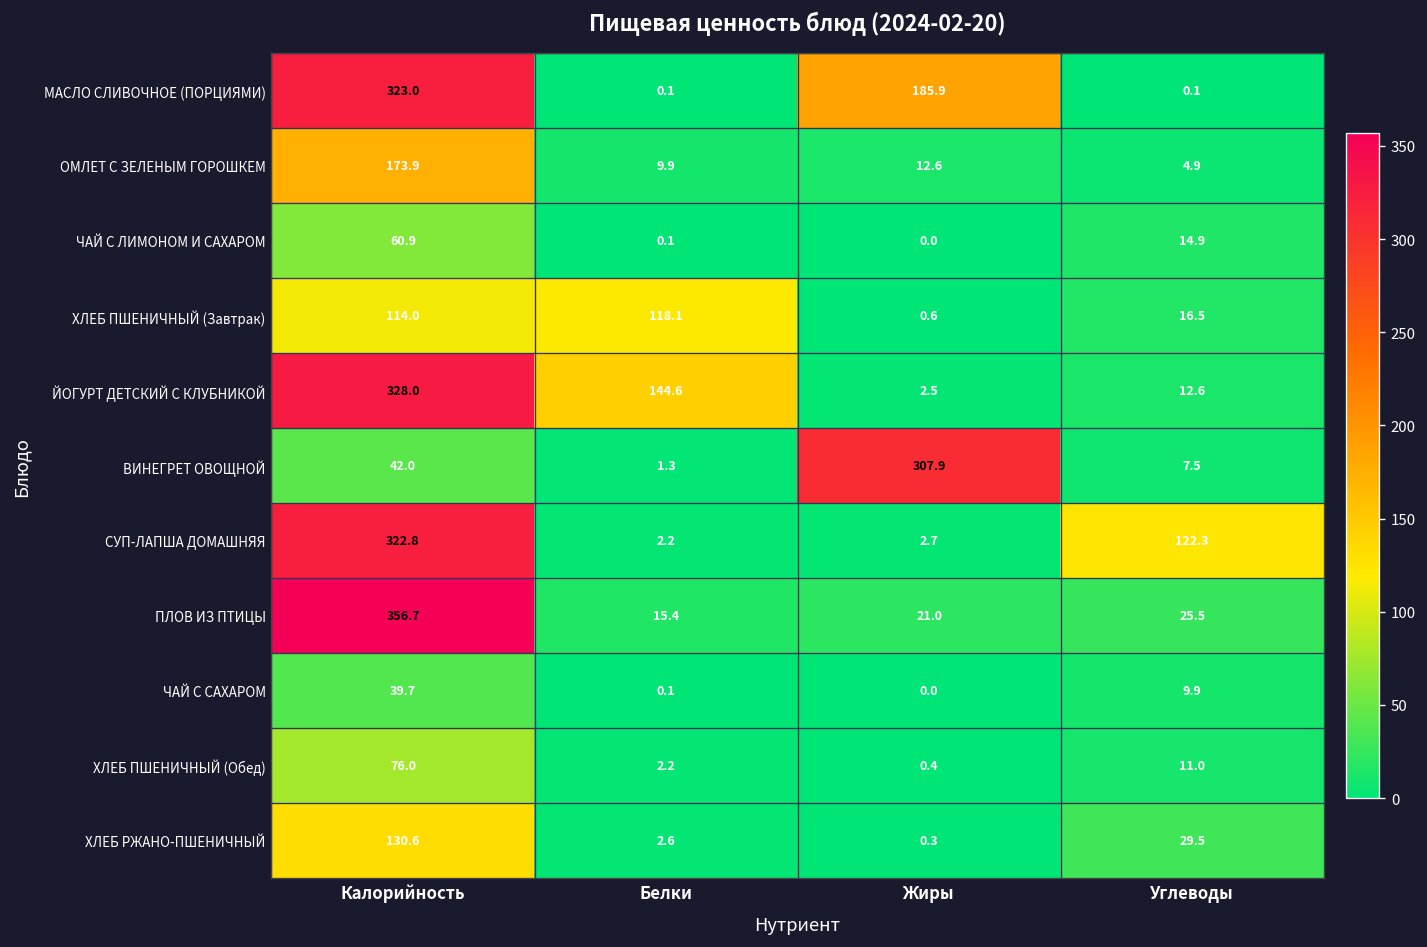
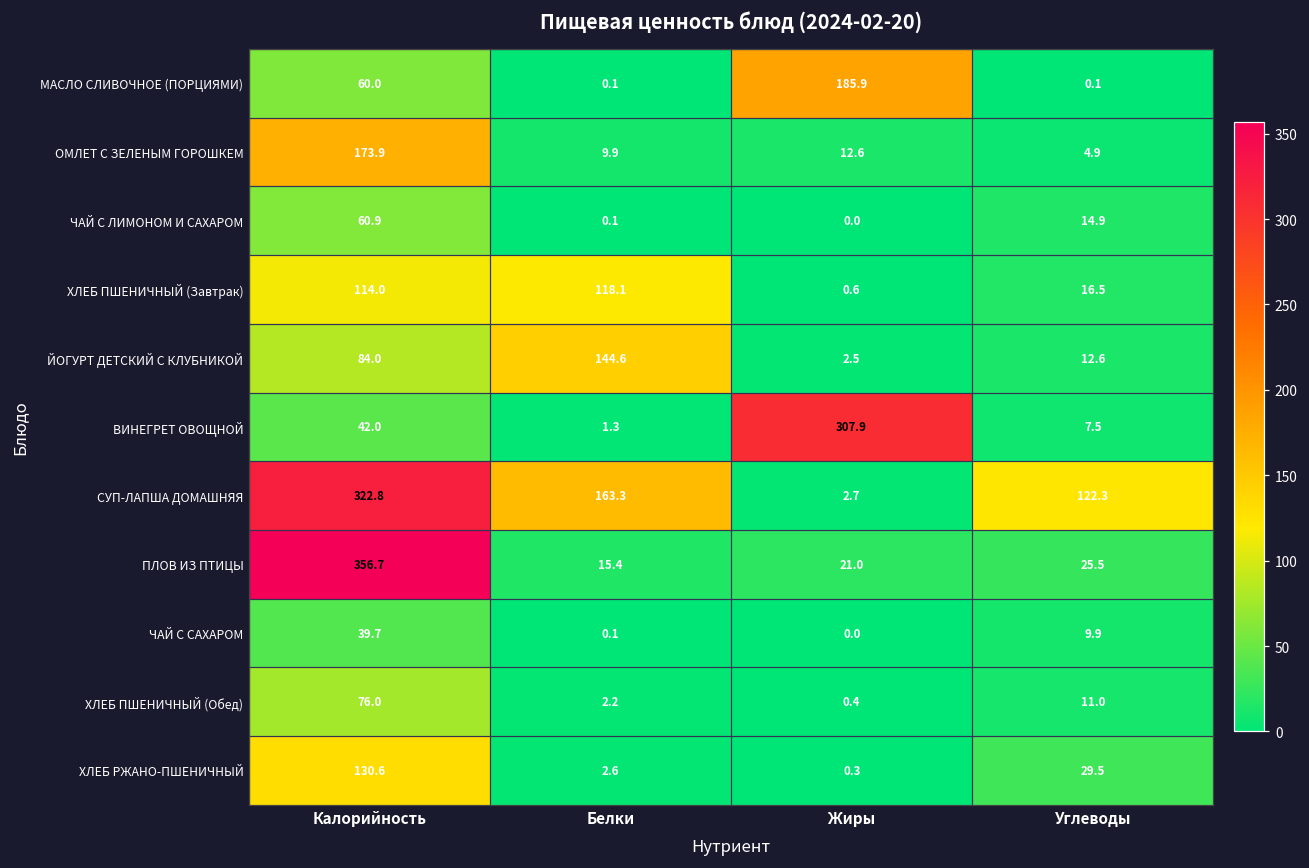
  {
    "МАСЛО СЛИВОЧНОЕ (ПОРЦИЯМИ)": {
-     "Калорийность": 323.0,
+     "Калорийность": 60.0,
      "Белки": 0.1,
      "Жиры": 185.9,
      "Углеводы": 0.1
    },
    "ОМЛЕТ С ЗЕЛЕНЫМ ГОРОШКЕМ": {
      "Калорийность": 173.9,
      "Белки": 9.9,
      "Жиры": 12.6,
      "Углеводы": 4.9
    },
    "ЧАЙ С ЛИМОНОМ И САХАРОМ": {
      "Калорийность": 60.9,
      "Белки": 0.1,
      "Жиры": 0.0,
      "Углеводы": 14.9
    },
    "ХЛЕБ ПШЕНИЧНЫЙ (Завтрак)": {
      "Калорийность": 114.0,
      "Белки": 118.1,
      "Жиры": 0.6,
      "Углеводы": 16.5
    },
    "ЙОГУРТ ДЕТСКИЙ С КЛУБНИКОЙ": {
-     "Калорийность": 328.0,
+     "Калорийность": 84.0,
      "Белки": 144.6,
      "Жиры": 2.5,
      "Углеводы": 12.6
    },
    "ВИНЕГРЕТ ОВОЩНОЙ": {
      "Калорийность": 42.0,
      "Белки": 1.3,
      "Жиры": 307.9,
      "Углеводы": 7.5
    },
    "СУП-ЛАПША ДОМАШНЯЯ": {
      "Калорийность": 322.8,
-     "Белки": 2.2,
+     "Белки": 163.3,
      "Жиры": 2.7,
      "Углеводы": 122.3
    },
    "ПЛОВ ИЗ ПТИЦЫ": {
      "Калорийность": 356.7,
      "Белки": 15.4,
      "Жиры": 21.0,
      "Углеводы": 25.5
    },
    "ЧАЙ С САХАРОМ": {
      "Калорийность": 39.7,
      "Белки": 0.1,
      "Жиры": 0.0,
      "Углеводы": 9.9
    },
    "ХЛЕБ ПШЕНИЧНЫЙ (Обед)": {
      "Калорийность": 76.0,
      "Белки": 2.2,
      "Жиры": 0.4,
      "Углеводы": 11.0
    },
    "ХЛЕБ РЖАНО-ПШЕНИЧНЫЙ": {
      "Калорийность": 130.6,
      "Белки": 2.6,
      "Жиры": 0.3,
      "Углеводы": 29.5
    }
  }
